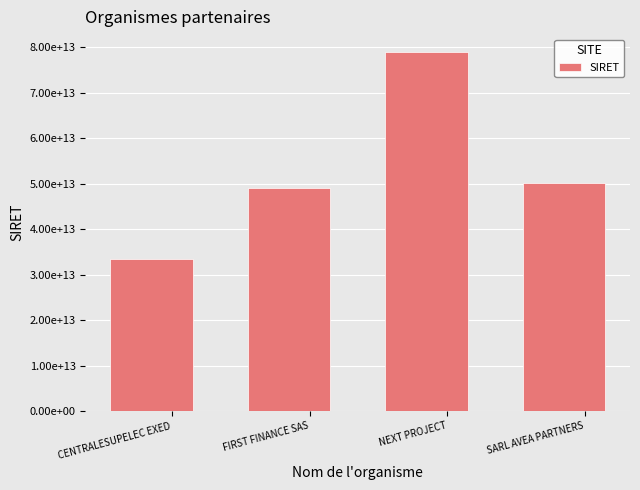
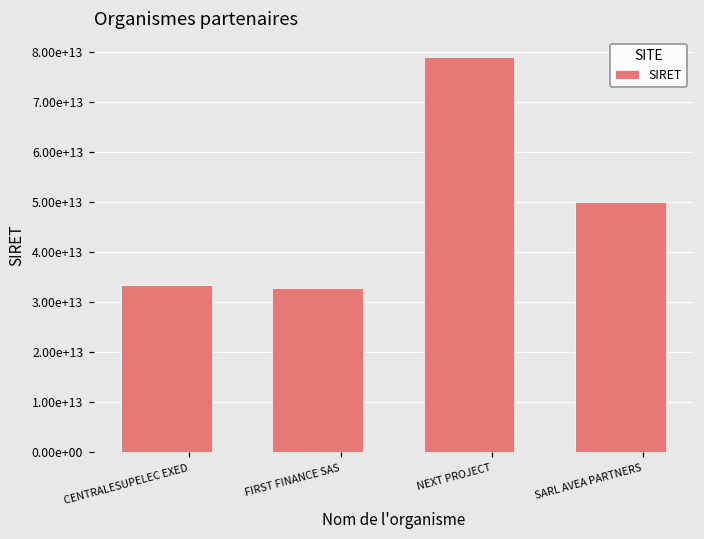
  {
    "CENTRALESUPELEC EXED": 33000000000000,
-   "FIRST FINANCE SAS": 49000000000000,
+   "FIRST FINANCE SAS": 33000000000000,
    "NEXT PROJECT": 79000000000000,
    "SARL AVEA PARTNERS": 50000000000000
  }
